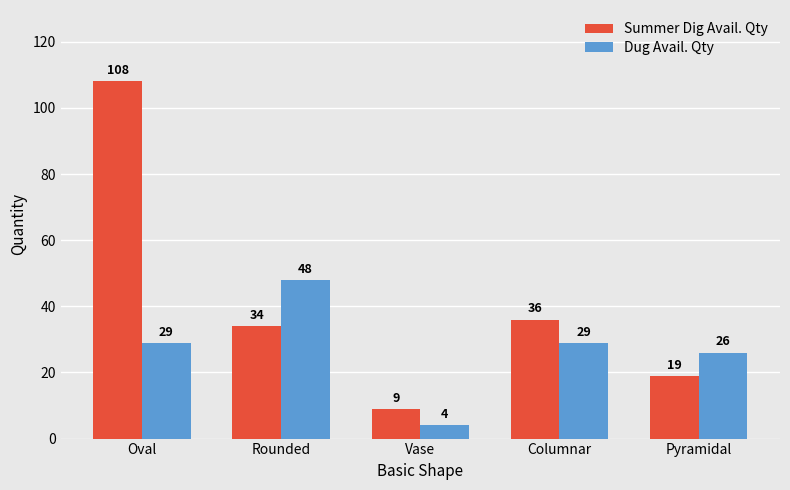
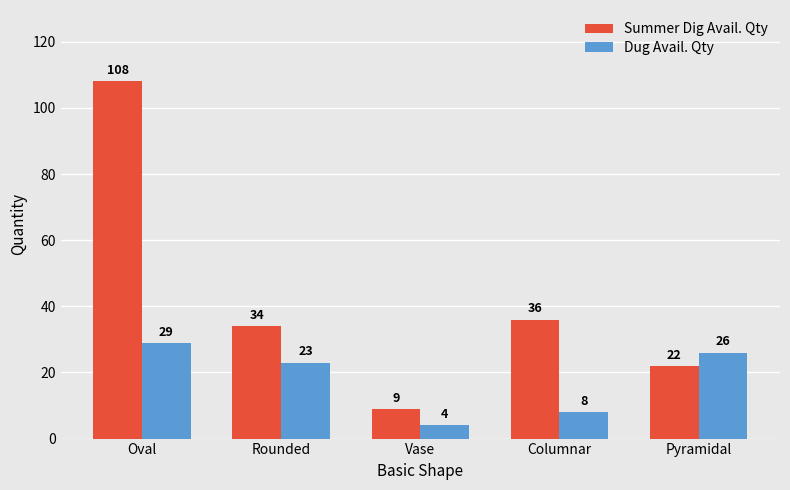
  {
    "Summer Dig Avail. Qty": {
      "Oval": 108,
      "Rounded": 34,
      "Vase": 9,
      "Columnar": 36,
-     "Pyramidal": 19
+     "Pyramidal": 22
    },
    "Dug Avail. Qty": {
      "Oval": 29,
-     "Rounded": 48,
+     "Rounded": 23,
      "Vase": 4,
-     "Columnar": 29,
+     "Columnar": 8,
      "Pyramidal": 26
    }
  }
